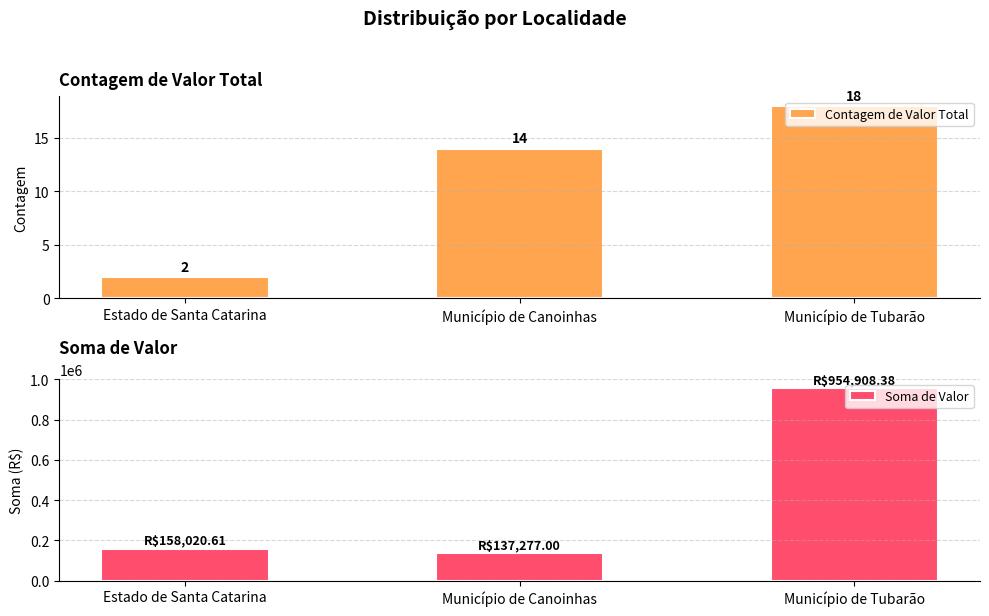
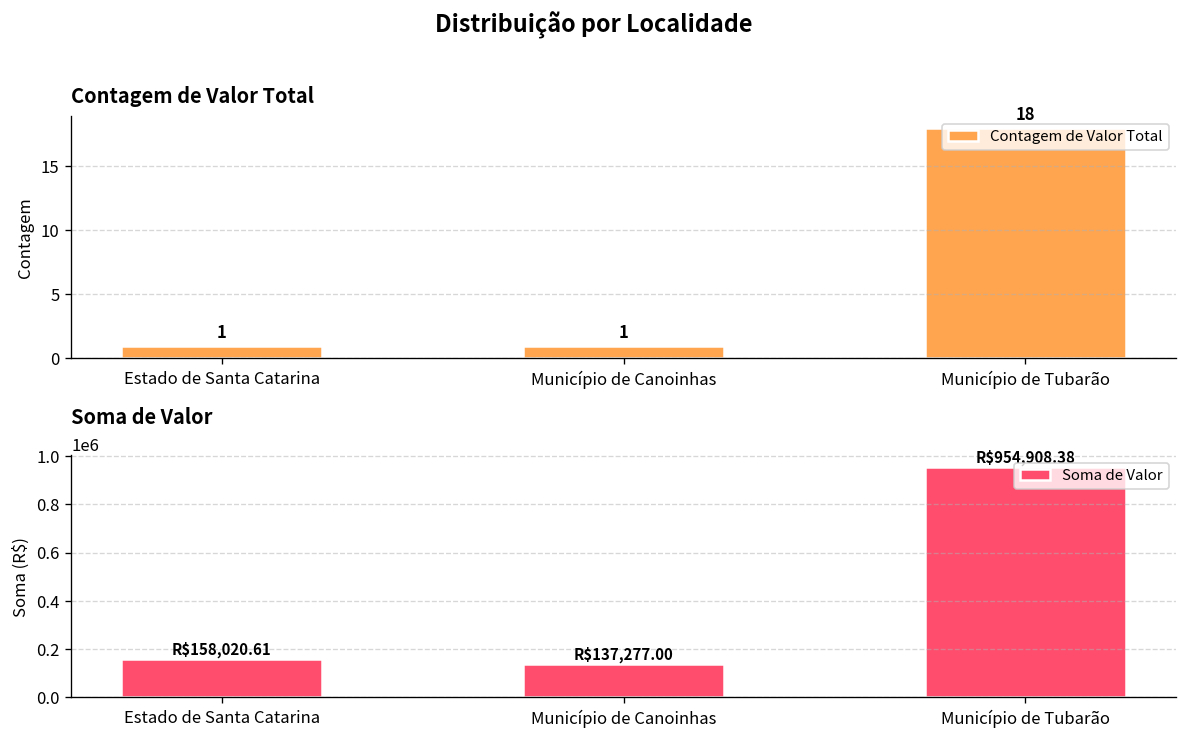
  {
    "Contagem de Valor Total": {
-     "Estado de Santa Catarina": "2",
-     "Município de Canoinhas": "14"
+     "Estado de Santa Catarina": "1",
+     "Município de Canoinhas": "1"
    },
    "Soma de Valor": {
      "Estado de Santa Catarina": "$158,020.61",
      "Município de Canoinhas": "$137,277.00"
    }
  }
